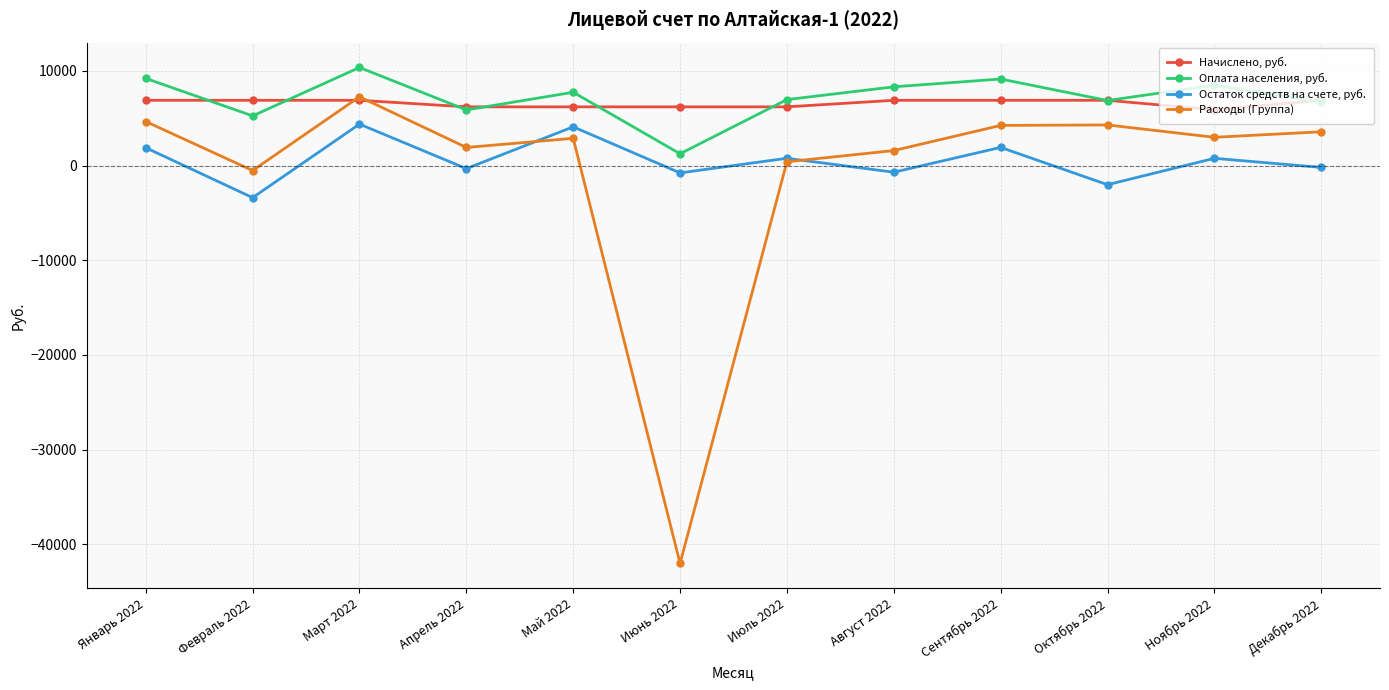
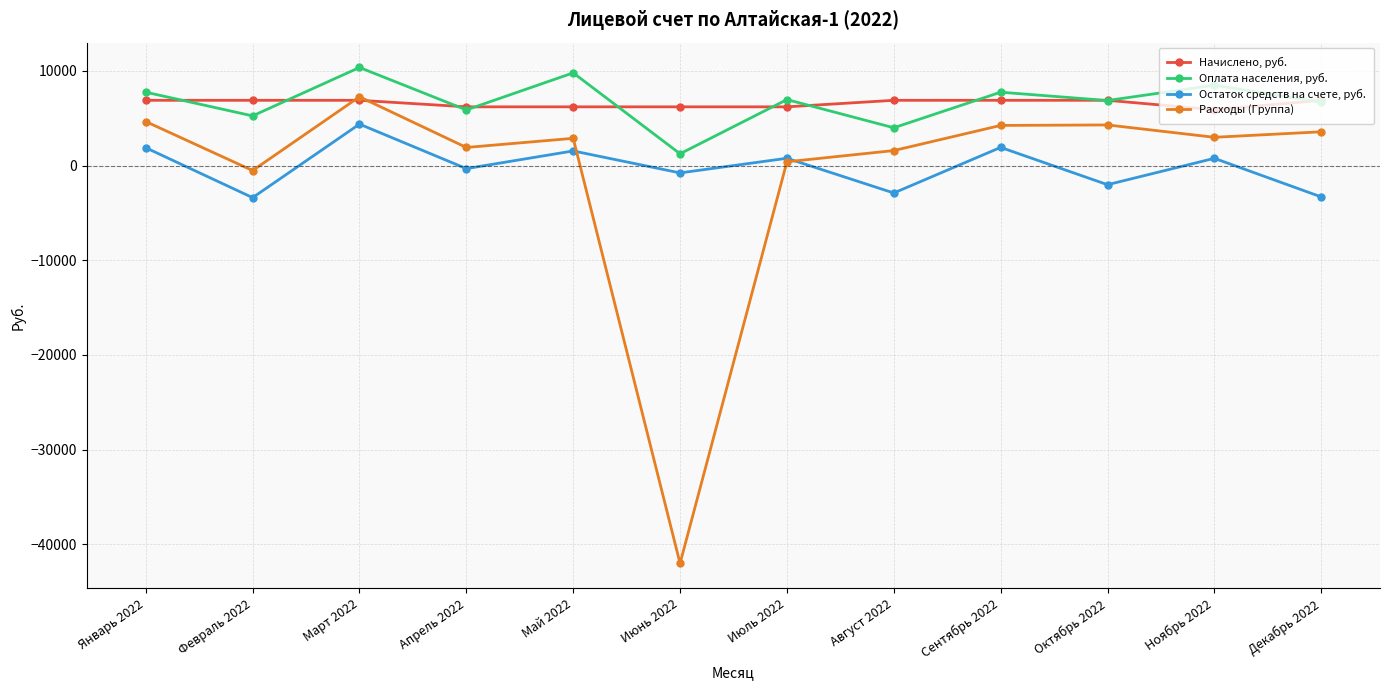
  {
    "Оплата населения, руб.": {
-     "Январь 2022": 9000,
+     "Январь 2022": 8000,
      "Февраль 2022": 5000,
      "Март 2022": 10000,
      "Апрель 2022": 6000,
-     "Май 2022": 8000,
+     "Май 2022": 10000,
      "Июнь 2022": 1000,
      "Июль 2022": 7000,
-     "Август 2022": 8000,
-     "Сентябрь 2022": 9000
+     "Август 2022": 4000,
+     "Сентябрь 2022": 8000
    },
    "Остаток средств на счете, руб.": {
      "Январь 2022": 2000,
      "Февраль 2022": -3000,
      "Март 2022": 4000,
      "Апрель 2022": 0,
-     "Май 2022": 4000,
+     "Май 2022": 2000,
      "Июнь 2022": -1000,
      "Июль 2022": 1000,
-     "Август 2022": -1000,
+     "Август 2022": -3000,
      "Сентябрь 2022": 2000,
      "Октябрь 2022": -2000,
      "Ноябрь 2022": 1000,
-     "Декабрь 2022": 0
+     "Декабрь 2022": -3000
    }
  }
